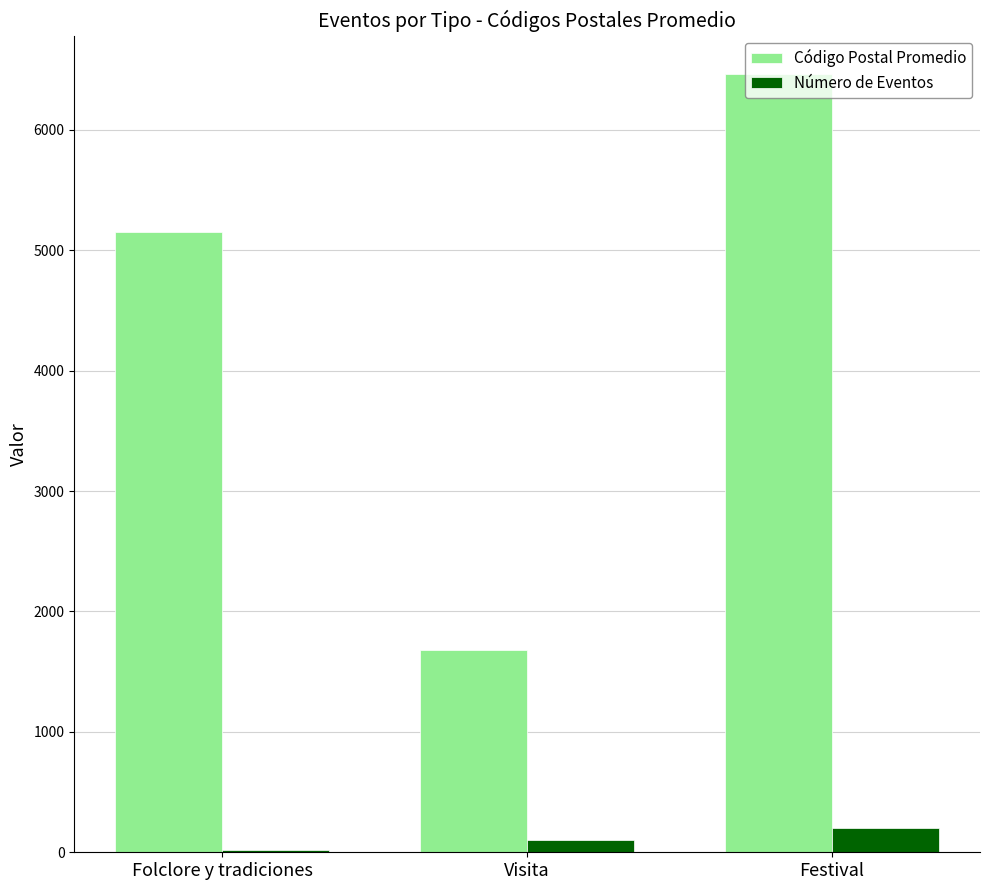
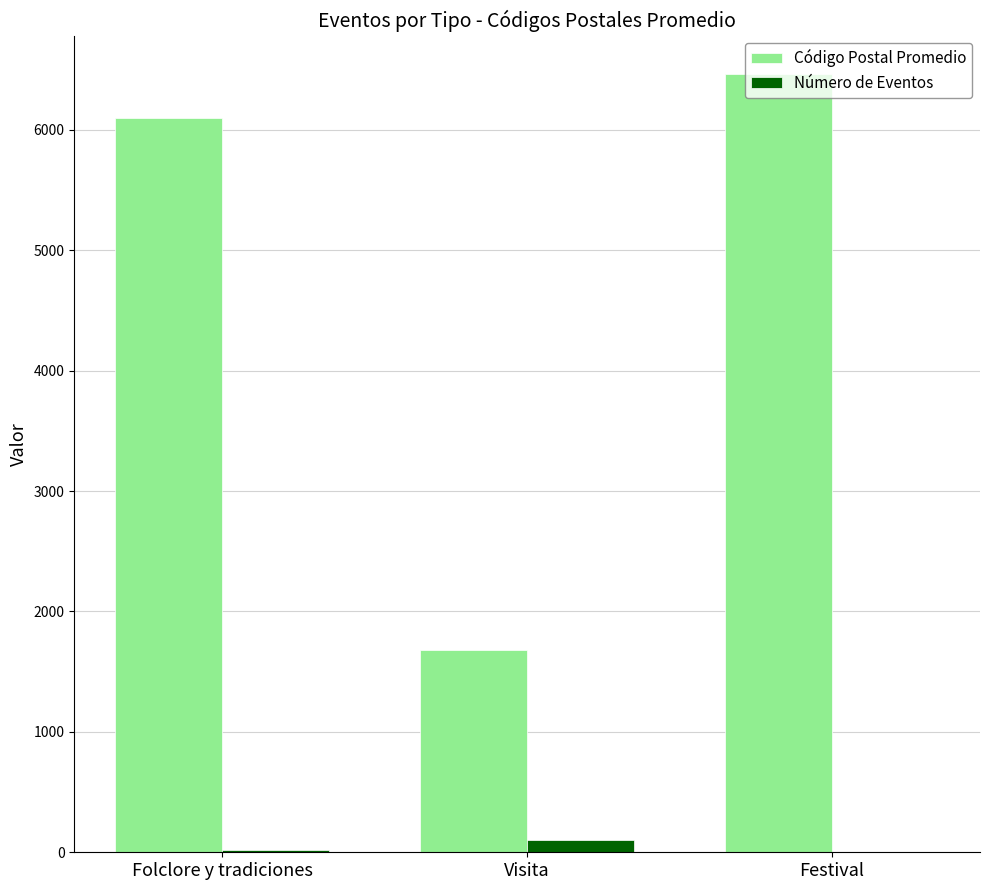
  {
    "Código Postal Promedio": {
-     "Folclore y tradiciones": 5150,
+     "Folclore y tradiciones": 6100,
      "Visita": 1680
    },
    "Número de Eventos": {
      "Visita": 100,
-     "Festival": 200
+     "Festival": 0
    }
  }
